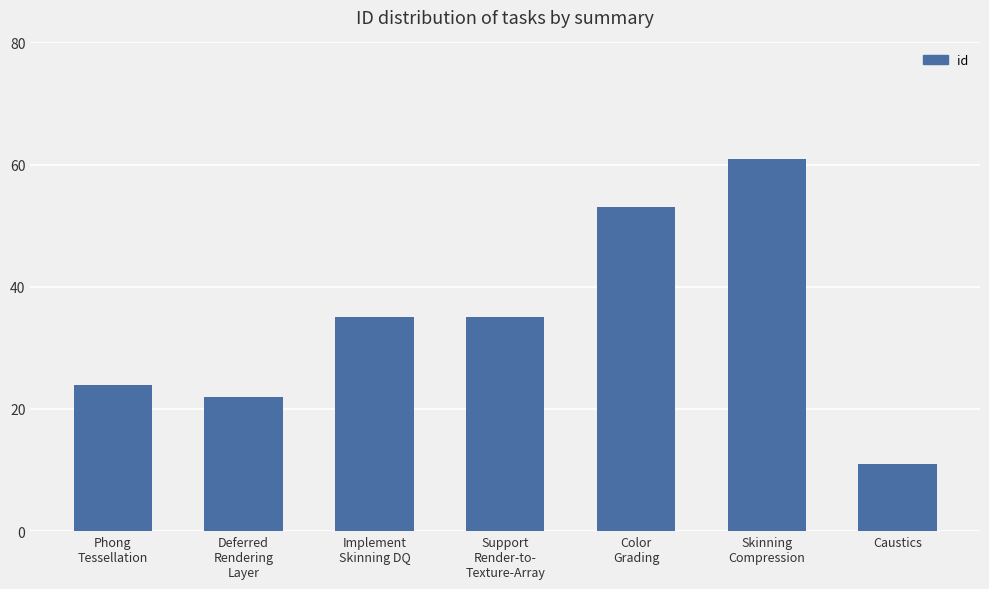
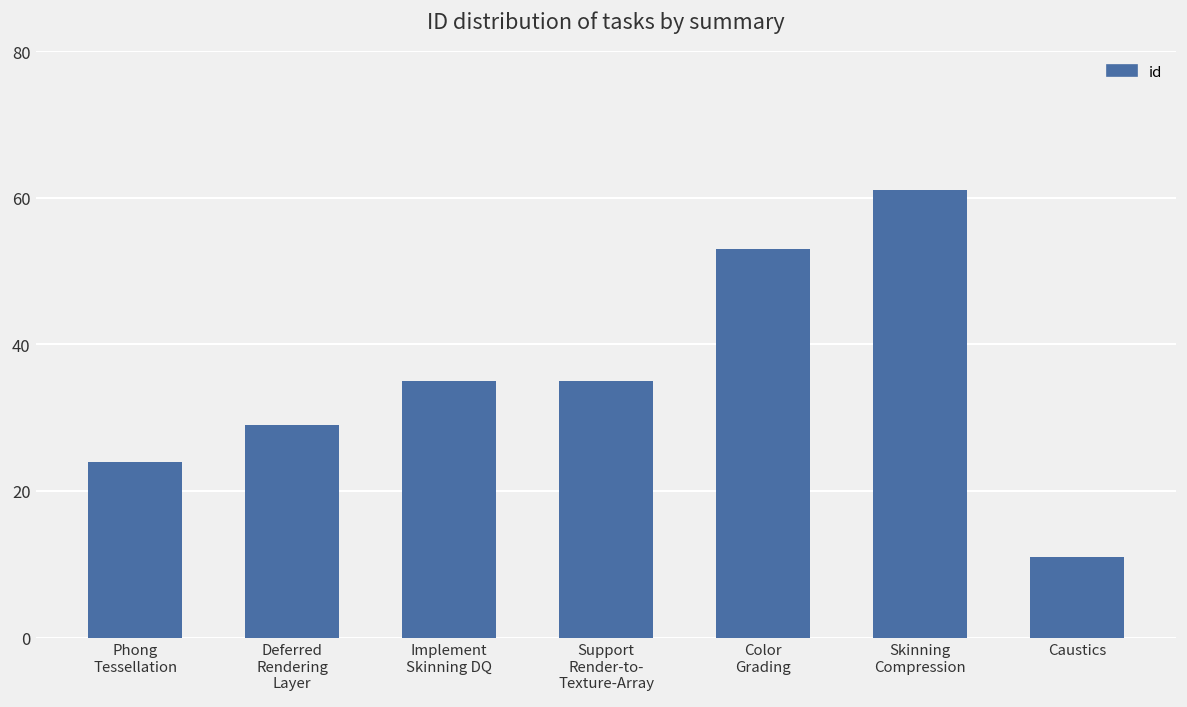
  {
    "Phong Tessellation": 24,
-   "Deferred Rendering Layer": 22,
+   "Deferred Rendering Layer": 29,
    "Implement Skinning DQ": 35,
    "Support Render-to- Texture-Array": 35,
    "Color Grading": 53,
    "Skinning Compression": 61,
    "Caustics": 11
  }
